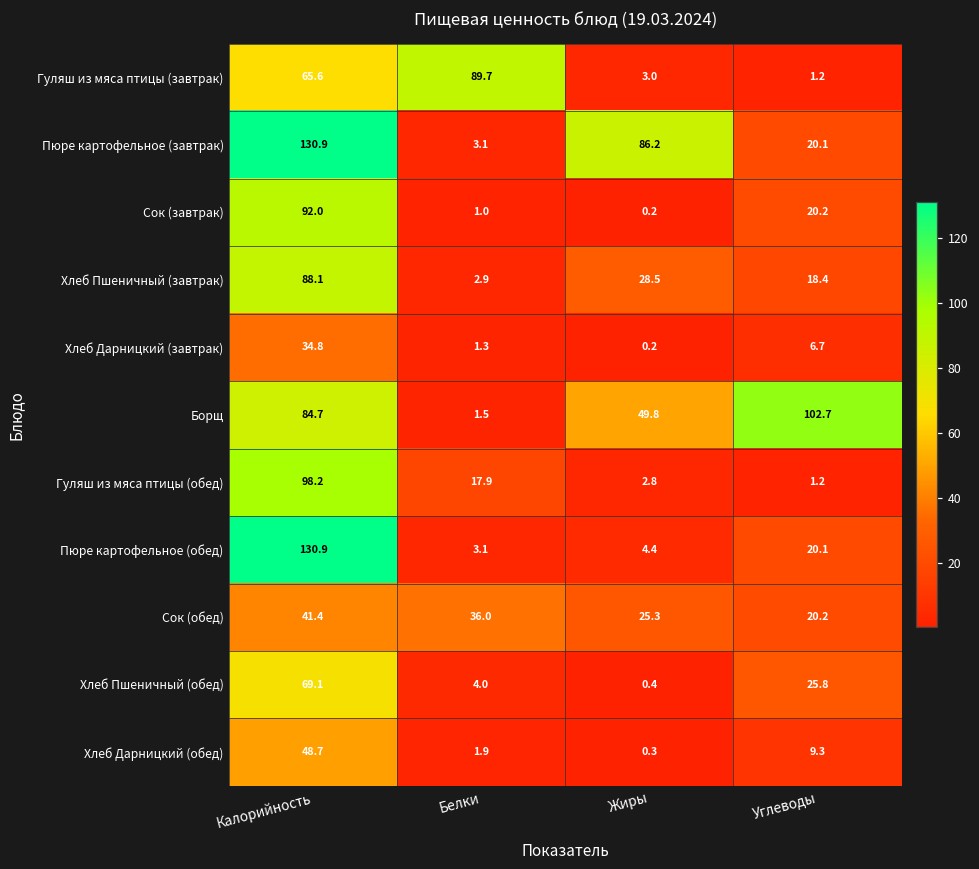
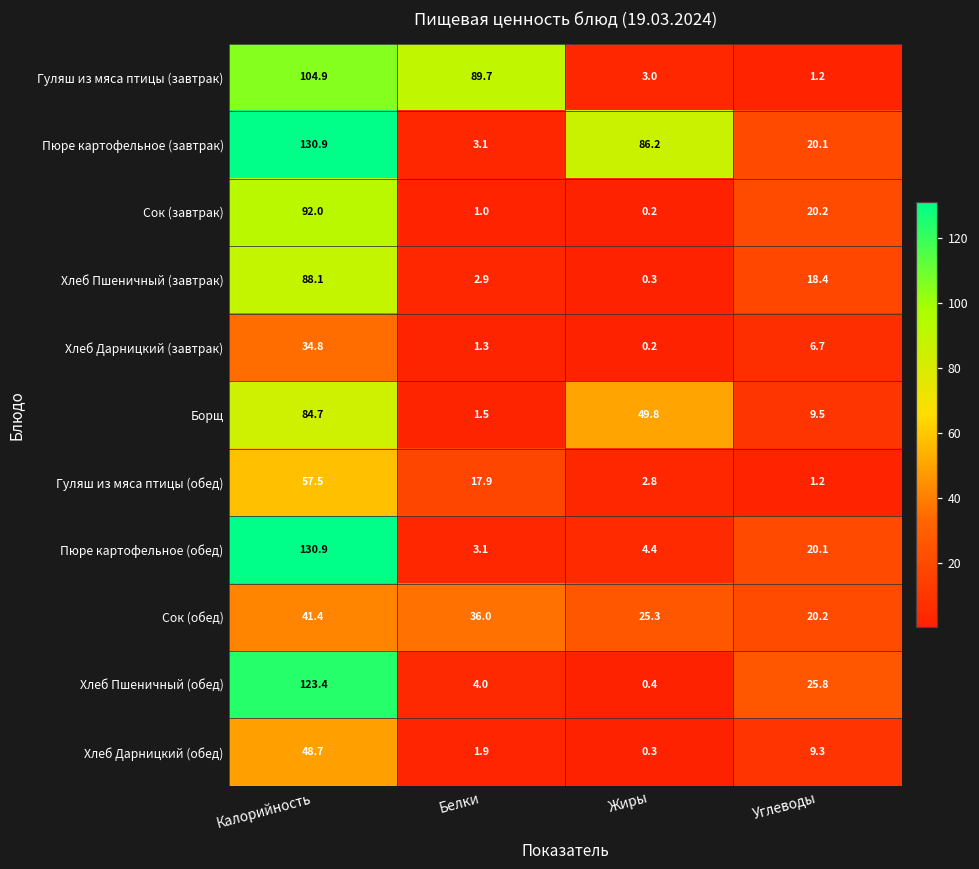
  {
    "Гуляш из мяса птицы (завтрак)": {
-     "Калорийность": 65.6,
+     "Калорийность": 104.9,
      "Белки": 89.7,
      "Жиры": 3.0,
      "Углеводы": 1.2
    },
    "Пюре картофельное (завтрак)": {
      "Калорийность": 130.9,
      "Белки": 3.1,
      "Жиры": 86.2,
      "Углеводы": 20.1
    },
    "Сок (завтрак)": {
      "Калорийность": 92.0,
      "Белки": 1.0,
      "Жиры": 0.2,
      "Углеводы": 20.2
    },
    "Хлеб Пшеничный (завтрак)": {
      "Калорийность": 88.1,
      "Белки": 2.9,
-     "Жиры": 28.5,
+     "Жиры": 0.3,
      "Углеводы": 18.4
    },
    "Хлеб Дарницкий (завтрак)": {
      "Калорийность": 34.8,
      "Белки": 1.3,
      "Жиры": 0.2,
      "Углеводы": 6.7
    },
    "Борщ": {
      "Калорийность": 84.7,
      "Белки": 1.5,
      "Жиры": 49.8,
-     "Углеводы": 102.7
+     "Углеводы": 9.5
    },
    "Гуляш из мяса птицы (обед)": {
-     "Калорийность": 98.2,
+     "Калорийность": 57.5,
      "Белки": 17.9,
      "Жиры": 2.8,
      "Углеводы": 1.2
    },
    "Пюре картофельное (обед)": {
      "Калорийность": 130.9,
      "Белки": 3.1,
      "Жиры": 4.4,
      "Углеводы": 20.1
    },
    "Сок (обед)": {
      "Калорийность": 41.4,
      "Белки": 36.0,
      "Жиры": 25.3,
      "Углеводы": 20.2
    },
    "Хлеб Пшеничный (обед)": {
-     "Калорийность": 69.1,
+     "Калорийность": 123.4,
      "Белки": 4.0,
      "Жиры": 0.4,
      "Углеводы": 25.8
    },
    "Хлеб Дарницкий (обед)": {
      "Калорийность": 48.7,
      "Белки": 1.9,
      "Жиры": 0.3,
      "Углеводы": 9.3
    }
  }
